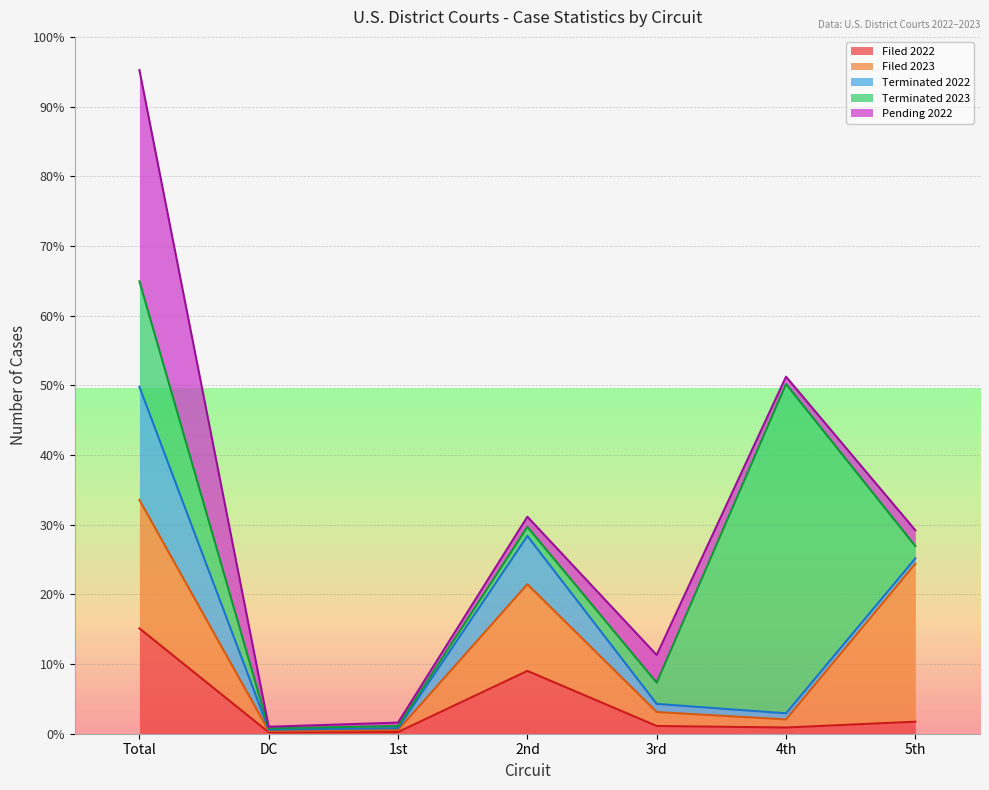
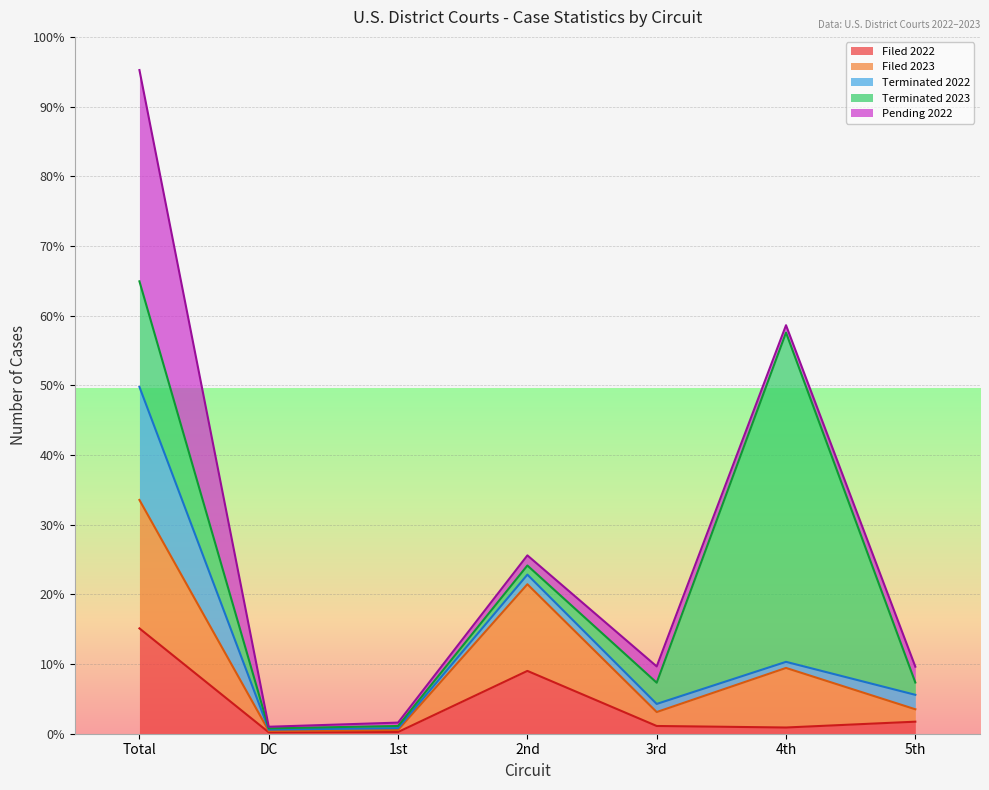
  {
    "Filed 2022": {
      "Total": "15%",
      "2nd": "9%",
      "3rd": "1%",
      "4th": "1%",
      "5th": "2%"
    },
    "Filed 2023": {
      "Total": "18%",
      "2nd": "12%",
      "3rd": "2%",
-     "4th": "1%",
-     "5th": "23%"
+     "4th": "9%",
+     "5th": "2%"
    },
    "Terminated 2022": {
      "Total": "16%",
-     "2nd": "7%",
+     "2nd": "1%",
      "3rd": "1%",
      "4th": "1%",
-     "5th": "1%"
+     "5th": "2%"
    },
    "Terminated 2023": {
      "Total": "15%",
      "2nd": "1%",
      "3rd": "3%",
      "4th": "47%",
      "5th": "2%"
    },
    "Pending 2022": {
      "Total": "30%",
      "1st": "0%",
      "2nd": "1%",
-     "3rd": "4%",
+     "3rd": "2%",
      "4th": "1%",
      "5th": "2%"
    }
  }
